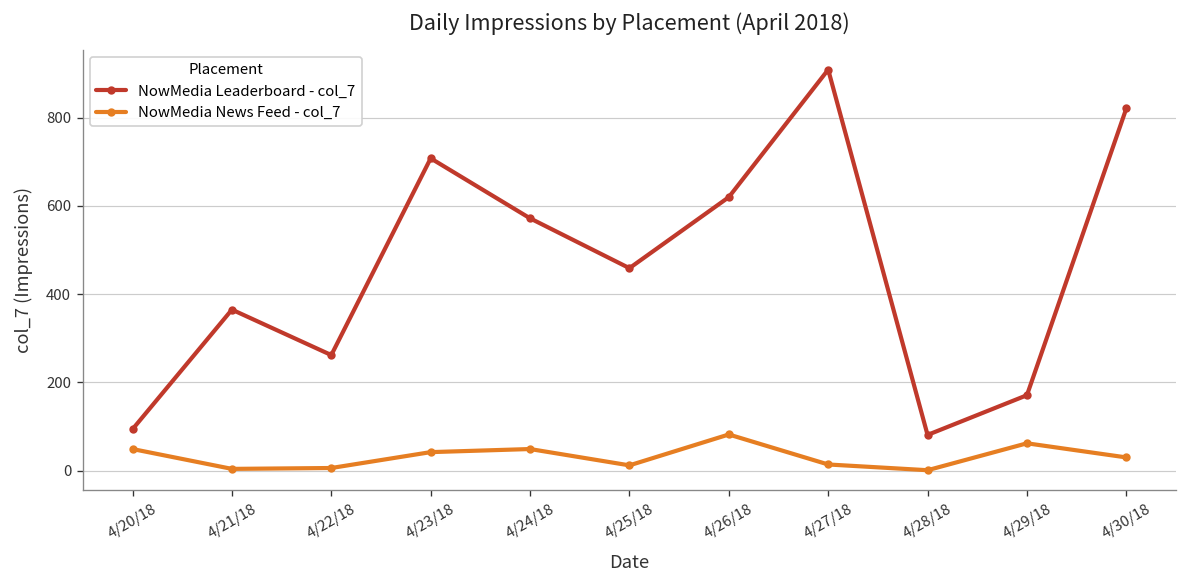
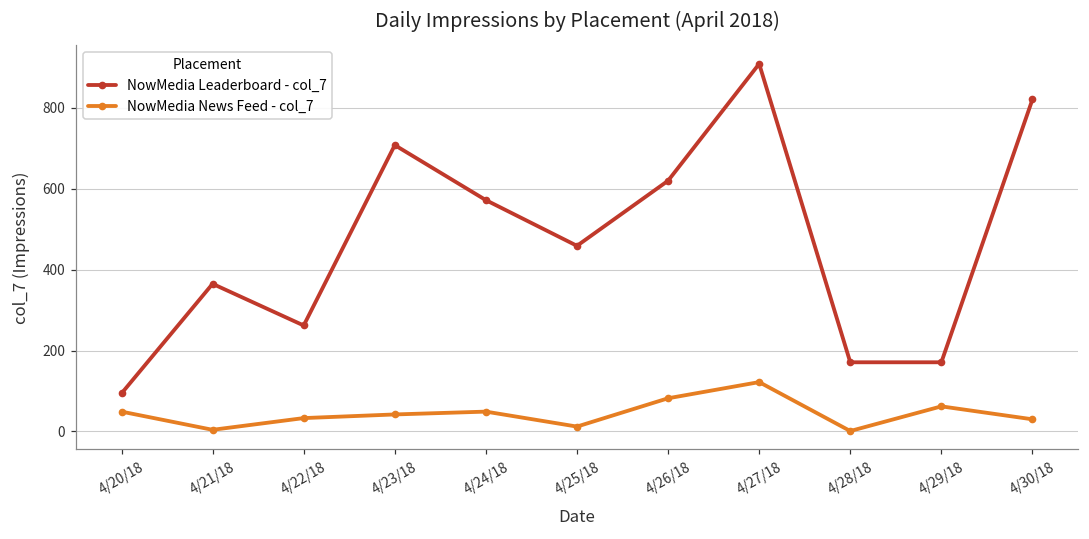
  {
    "NowMedia Leaderboard - col_7": {
      "4/20/18": 90,
      "4/21/18": 370,
      "4/22/18": 260,
      "4/23/18": 710,
      "4/24/18": 570,
      "4/25/18": 460,
      "4/26/18": 620,
      "4/27/18": 910,
-     "4/28/18": 80,
+     "4/28/18": 170,
      "4/29/18": 170,
      "4/30/18": 820
    },
    "NowMedia News Feed - col_7": {
      "4/20/18": 50,
      "4/21/18": 0,
-     "4/22/18": 10,
+     "4/22/18": 30,
      "4/23/18": 40,
      "4/24/18": 50,
      "4/25/18": 10,
      "4/26/18": 80,
-     "4/27/18": 10,
+     "4/27/18": 120,
      "4/28/18": 0,
      "4/29/18": 60,
      "4/30/18": 30
    }
  }
